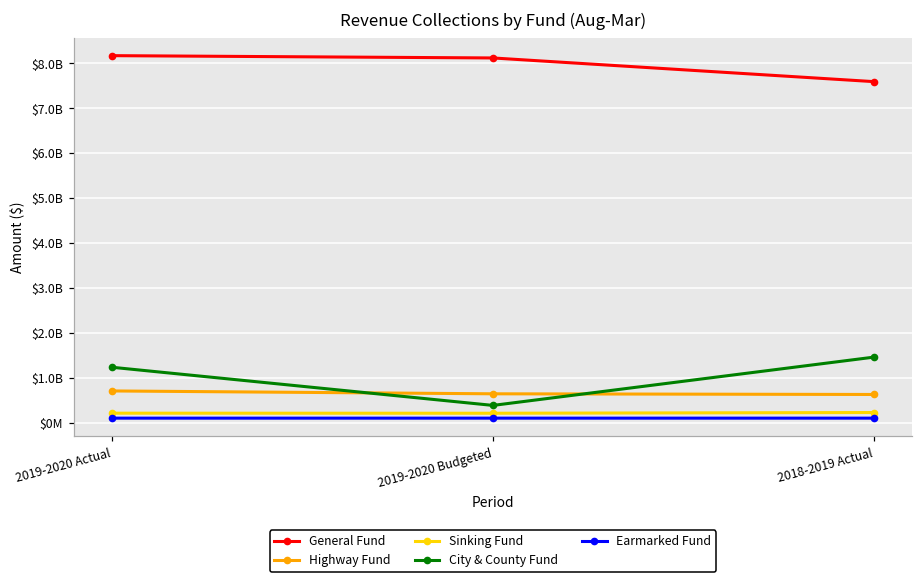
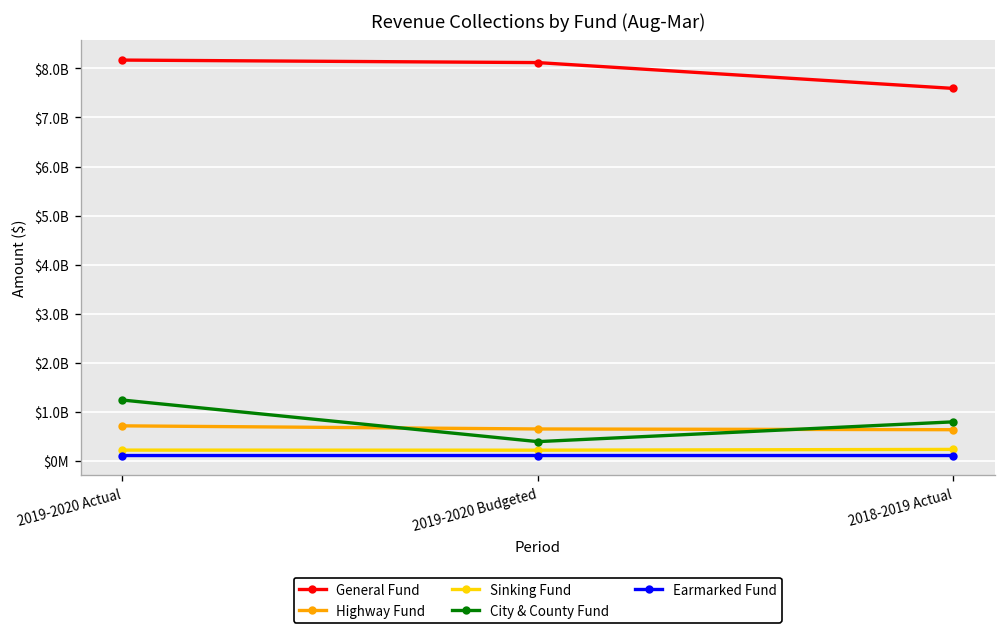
  {
    "General Fund": {
      "2019-2020 Actual": "$8200000000",
      "2019-2020 Budgeted": "$8100000000",
      "2018-2019 Actual": "$7600000000"
    },
    "City & County Fund": {
      "2019-2020 Actual": "$1200000000",
      "2019-2020 Budgeted": "$400000000",
-     "2018-2019 Actual": "$1500000000"
+     "2018-2019 Actual": "$800000000"
    },
    "Earmarked Fund": {
      "2019-2020 Actual": "$100000000",
      "2019-2020 Budgeted": "$100000000",
      "2018-2019 Actual": "$100000000"
    }
  }
